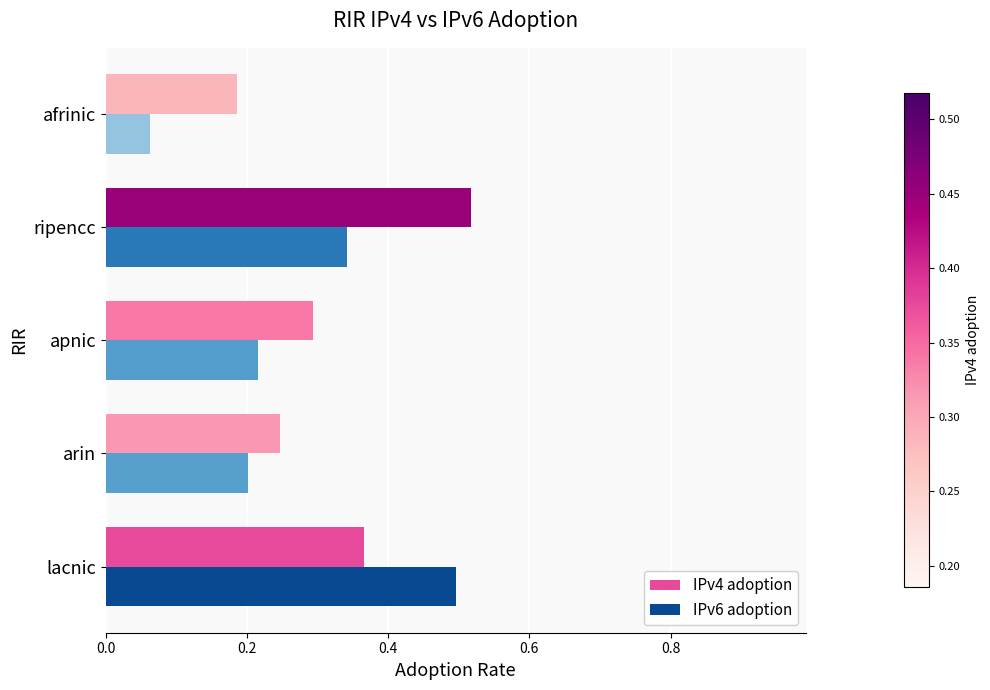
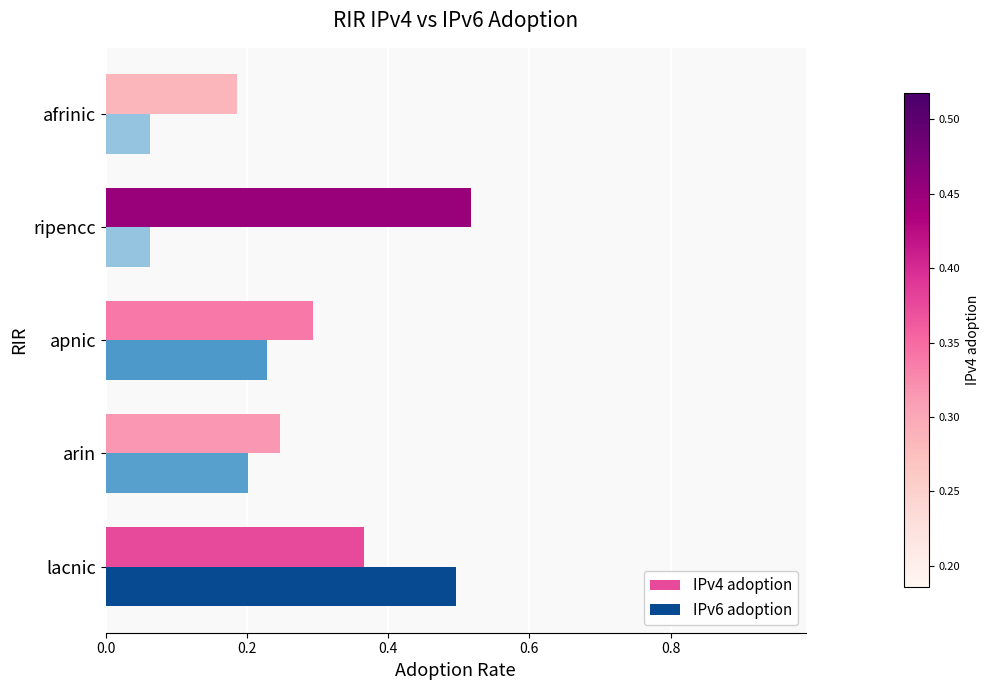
  {
    "IPv4 adoption": {
      "afrinic": 0.19,
      "ripencc": 0.52,
      "apnic": 0.29,
      "arin": 0.25,
      "lacnic": 0.37
    },
    "IPv6 adoption": {
      "afrinic": 0.06,
-     "ripencc": 0.34,
-     "apnic": 0.22,
+     "ripencc": 0.06,
+     "apnic": 0.23,
      "arin": 0.20,
      "lacnic": 0.50
    }
  }
